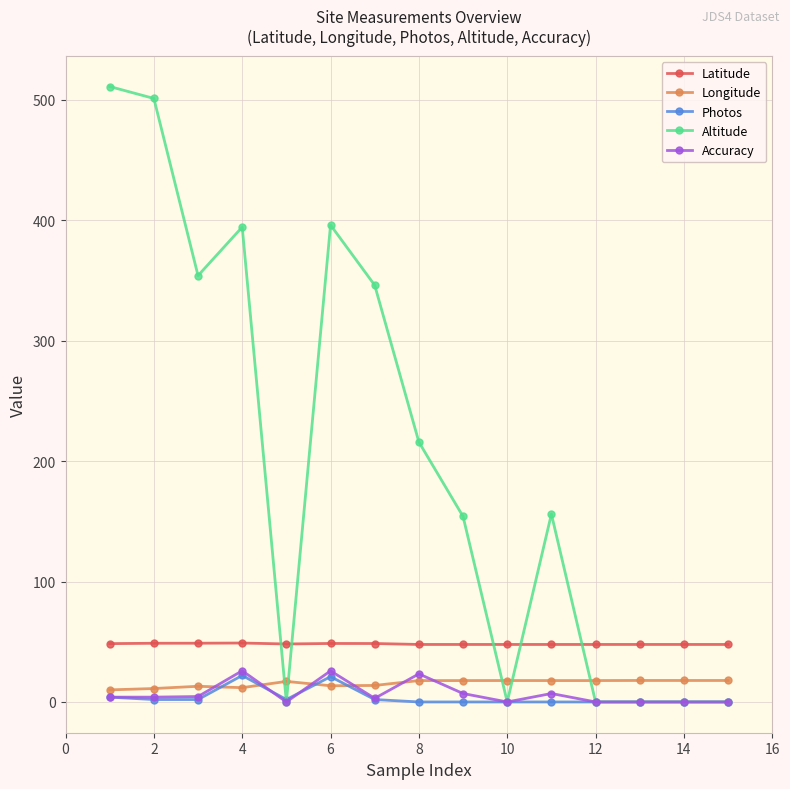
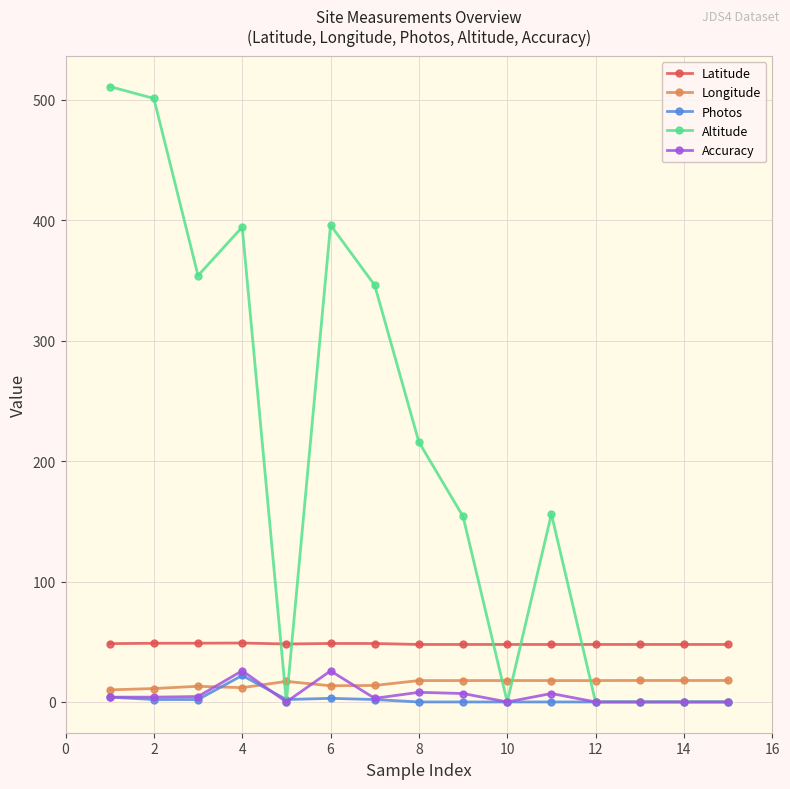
  {
    "Photos": {
      "4": 22,
-     "6": 21,
+     "6": 3,
      "8": 0
    },
    "Altitude": {
      "2": 501,
      "4": 394,
      "6": 396,
      "8": 216
    },
    "Accuracy": {
      "4": 26,
      "6": 26,
-     "8": 23
+     "8": 8
    }
  }
